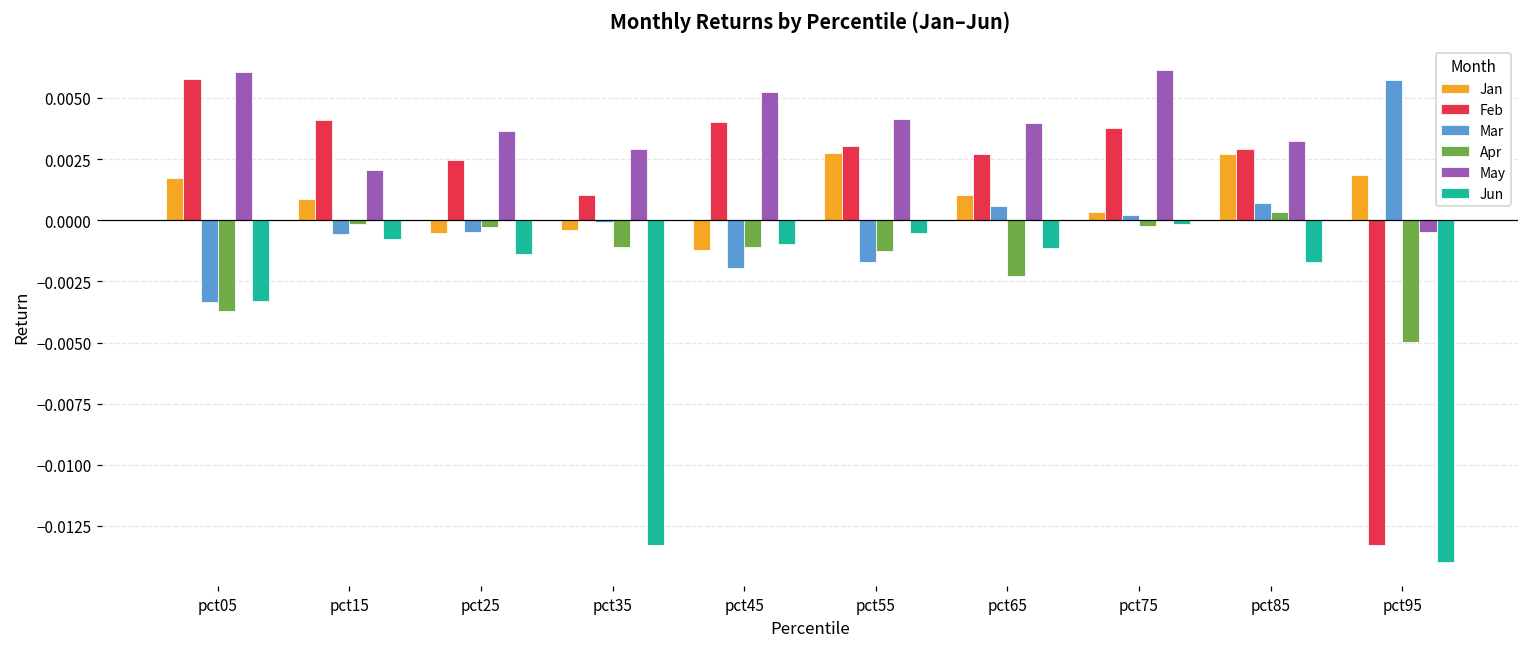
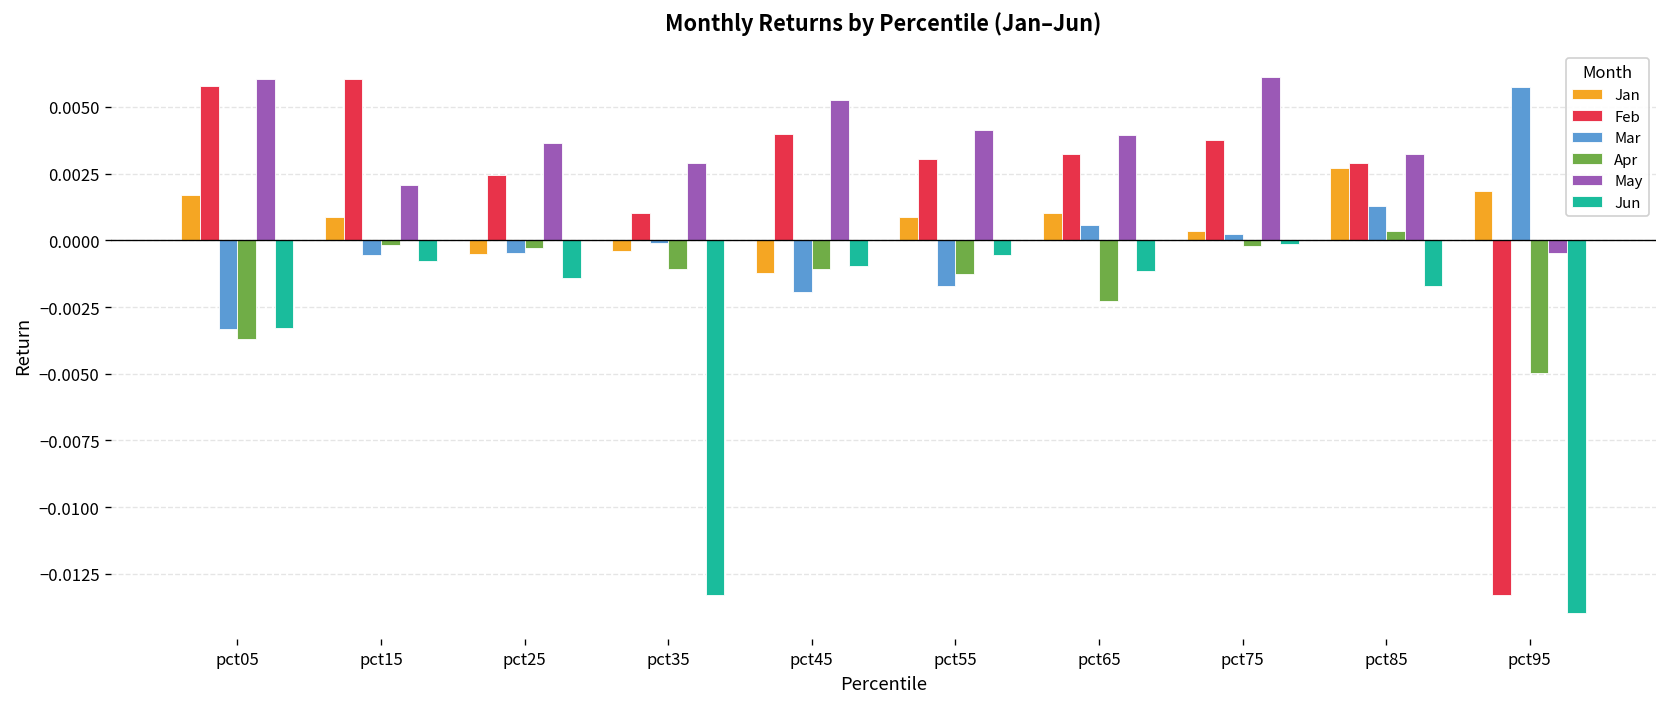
  {
    "Jan": {
      "pct05": 0.0017,
      "pct15": 0.0009,
      "pct25": -0.0005,
      "pct35": -0.0004,
      "pct45": -0.0012,
-     "pct55": 0.0028,
+     "pct55": 0.0009,
      "pct65": 0.0010,
      "pct75": 0.0003,
      "pct85": 0.0027,
      "pct95": 0.0019
    },
    "Feb": {
      "pct05": 0.0058,
-     "pct15": 0.0041,
+     "pct15": 0.0061,
      "pct25": 0.0024,
      "pct35": 0.0010,
      "pct45": 0.0040,
      "pct55": 0.0030,
-     "pct65": 0.0027,
+     "pct65": 0.0032,
      "pct75": 0.0038,
      "pct85": 0.0029,
      "pct95": -0.0133
    },
    "Mar": {
      "pct05": -0.0033,
      "pct15": -0.0006,
      "pct25": -0.0005,
      "pct45": -0.0019,
      "pct55": -0.0017,
      "pct65": 0.0006,
      "pct75": 0.0002,
-     "pct85": 0.0007,
+     "pct85": 0.0013,
      "pct95": 0.0057
    },
    "Apr": {
      "pct05": -0.0037,
      "pct15": -0.0002,
      "pct25": -0.0003,
      "pct35": -0.0011,
      "pct45": -0.0011,
      "pct55": -0.0013,
      "pct65": -0.0023,
      "pct75": -0.0002,
      "pct85": 0.0003,
      "pct95": -0.0050
    },
    "May": {
      "pct05": 0.0061,
      "pct15": 0.0021,
      "pct25": 0.0036,
      "pct35": 0.0029,
      "pct45": 0.0053,
      "pct55": 0.0041,
      "pct65": 0.0040,
      "pct75": 0.0061,
      "pct85": 0.0032,
      "pct95": -0.0005
    },
    "Jun": {
      "pct05": -0.0033,
      "pct15": -0.0008,
      "pct25": -0.0014,
      "pct35": -0.0133,
      "pct45": -0.0010,
      "pct55": -0.0005,
      "pct65": -0.0011,
      "pct75": -0.0002,
      "pct85": -0.0017,
      "pct95": -0.0140
    }
  }
